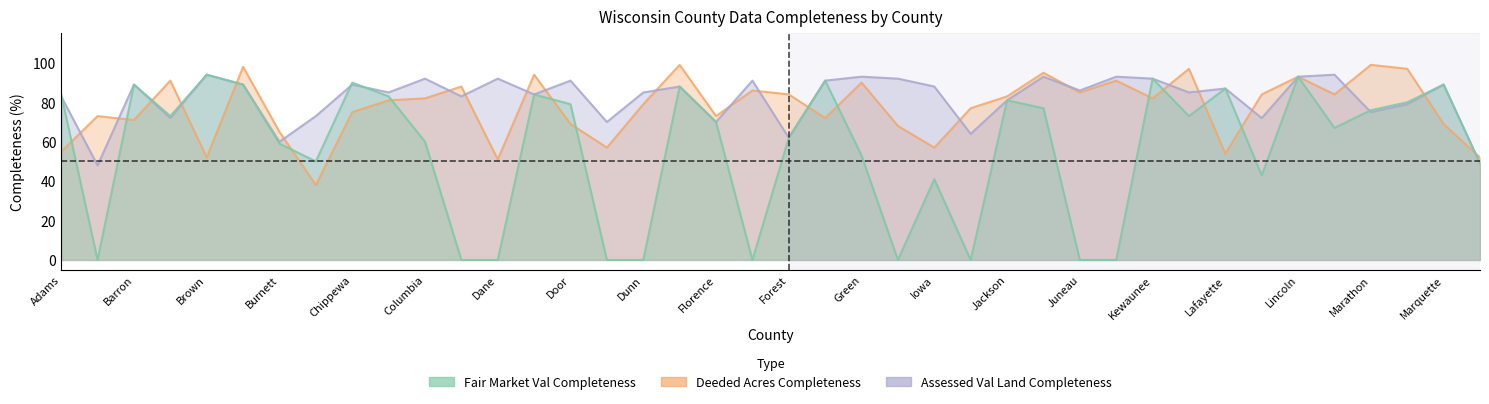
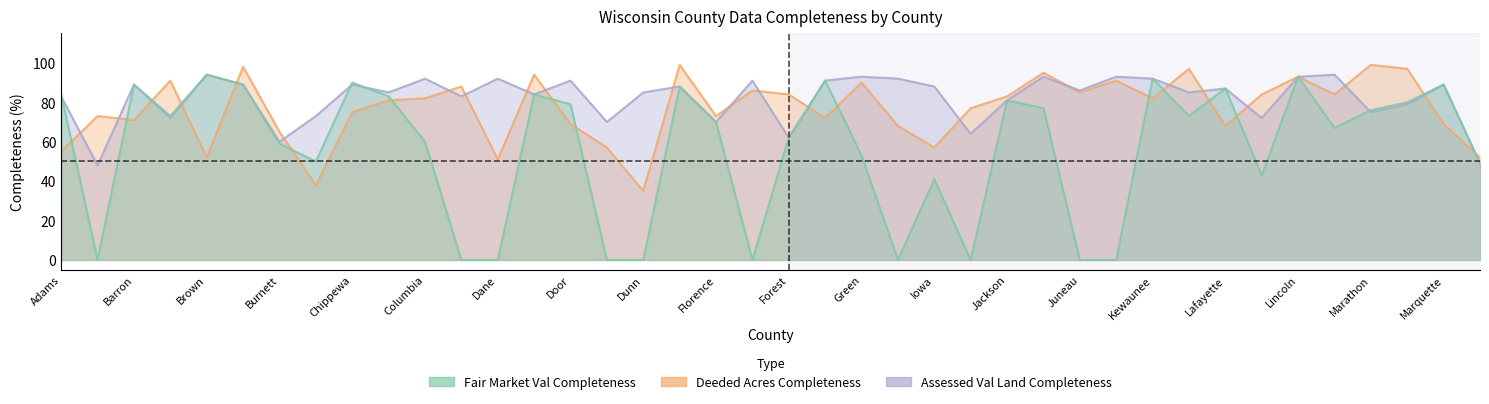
  {
    "Deeded Acres Completeness": {
      "Adams": 55,
      "Barron": 71,
      "Brown": 52,
      "Burnett": 65,
      "Chippewa": 75,
      "Columbia": 82,
      "Dane": 51,
      "Door": 69,
-     "Dunn": 79,
+     "Dunn": 35,
      "Florence": 73,
      "Forest": 84,
      "Green": 90,
      "Iowa": 57,
      "Jackson": 83,
      "Kewaunee": 82,
-     "Lafayette": 54,
+     "Lafayette": 68,
      "Marathon": 99,
      "Marquette": 69
    }
  }
